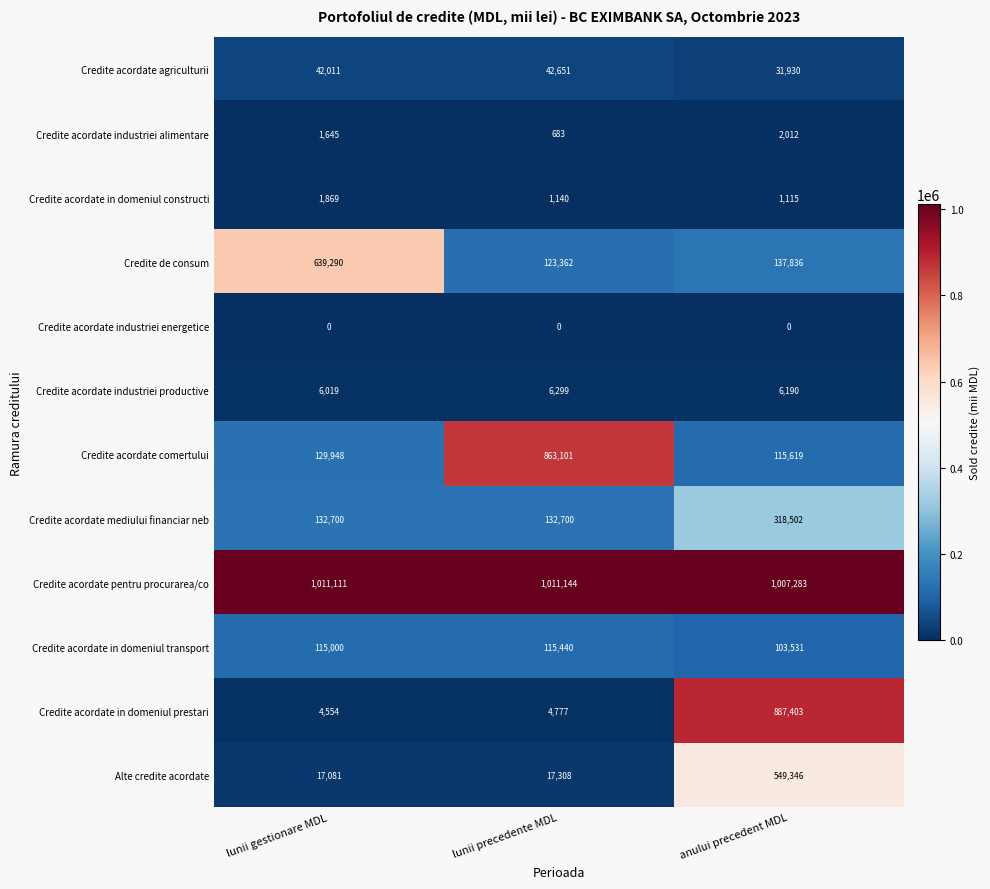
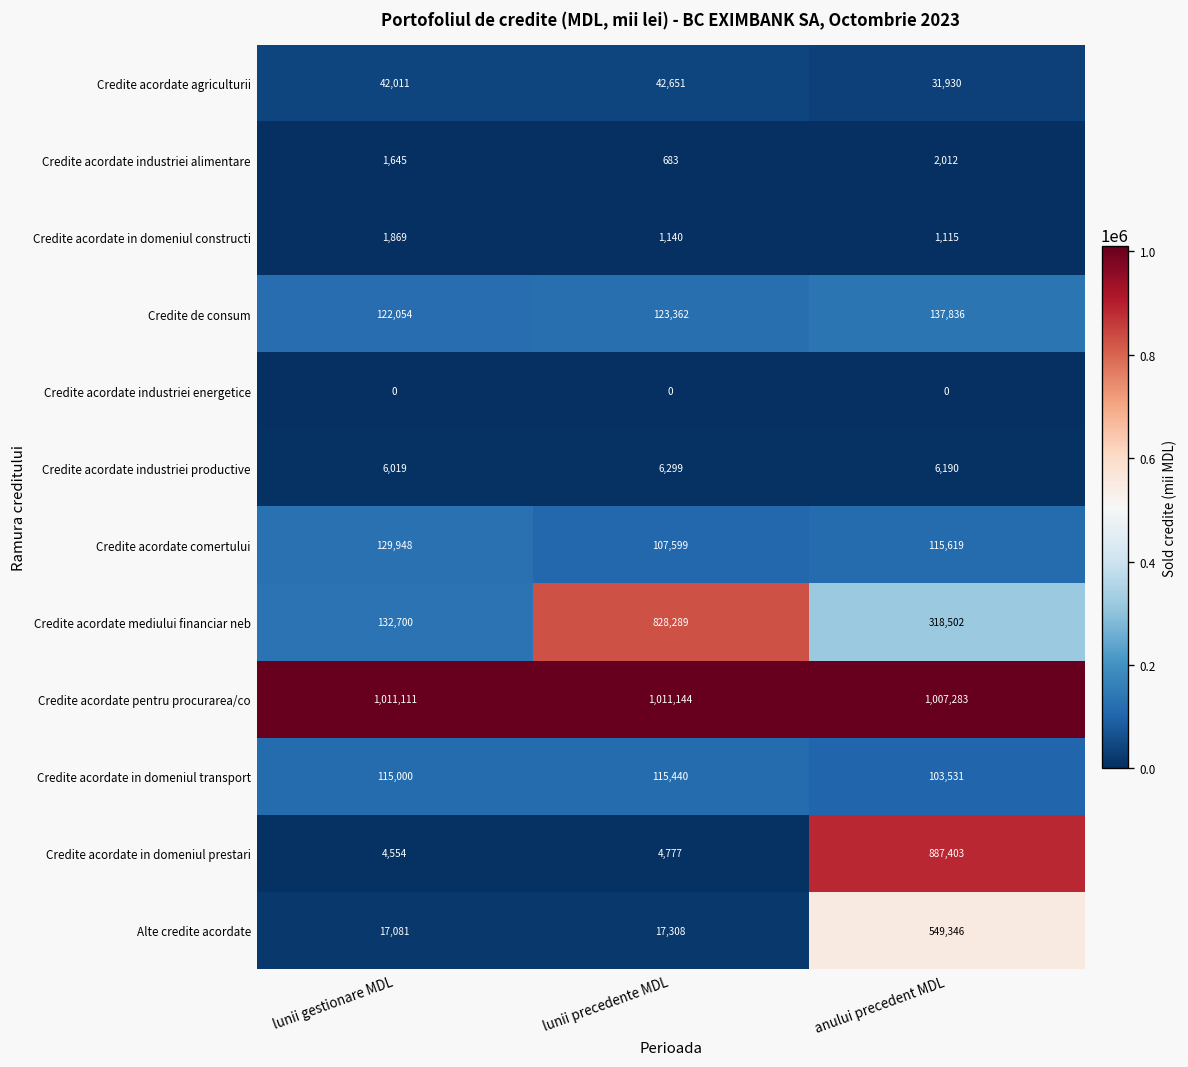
  {
    "Credite acordate agriculturii": {
      "lunii gestionare MDL": "42,011",
      "lunii precedente MDL": "42,651",
      "anului precedent MDL": "31,930"
    },
    "Credite acordate industriei alimentare": {
      "lunii gestionare MDL": "1,645",
      "lunii precedente MDL": "683",
      "anului precedent MDL": "2,012"
    },
    "Credite acordate in domeniul constructi": {
      "lunii gestionare MDL": "1,869",
      "lunii precedente MDL": "1,140",
      "anului precedent MDL": "1,115"
    },
    "Credite de consum": {
-     "lunii gestionare MDL": "639,290",
+     "lunii gestionare MDL": "122,054",
      "lunii precedente MDL": "123,362",
      "anului precedent MDL": "137,836"
    },
    "Credite acordate industriei energetice": {
      "lunii gestionare MDL": "0",
      "lunii precedente MDL": "0",
      "anului precedent MDL": "0"
    },
    "Credite acordate industriei productive": {
      "lunii gestionare MDL": "6,019",
      "lunii precedente MDL": "6,299",
      "anului precedent MDL": "6,190"
    },
    "Credite acordate comertului": {
      "lunii gestionare MDL": "129,948",
-     "lunii precedente MDL": "863,101",
+     "lunii precedente MDL": "107,599",
      "anului precedent MDL": "115,619"
    },
    "Credite acordate mediului financiar neb": {
      "lunii gestionare MDL": "132,700",
-     "lunii precedente MDL": "132,700",
+     "lunii precedente MDL": "828,289",
      "anului precedent MDL": "318,502"
    },
    "Credite acordate pentru procurarea/co": {
      "lunii gestionare MDL": "1,011,111",
      "lunii precedente MDL": "1,011,144",
      "anului precedent MDL": "1,007,283"
    },
    "Credite acordate in domeniul transport": {
      "lunii gestionare MDL": "115,000",
      "lunii precedente MDL": "115,440",
      "anului precedent MDL": "103,531"
    },
    "Credite acordate in domeniul prestari": {
      "lunii gestionare MDL": "4,554",
      "lunii precedente MDL": "4,777",
      "anului precedent MDL": "887,403"
    },
    "Alte credite acordate": {
      "lunii gestionare MDL": "17,081",
      "lunii precedente MDL": "17,308",
      "anului precedent MDL": "549,346"
    }
  }
